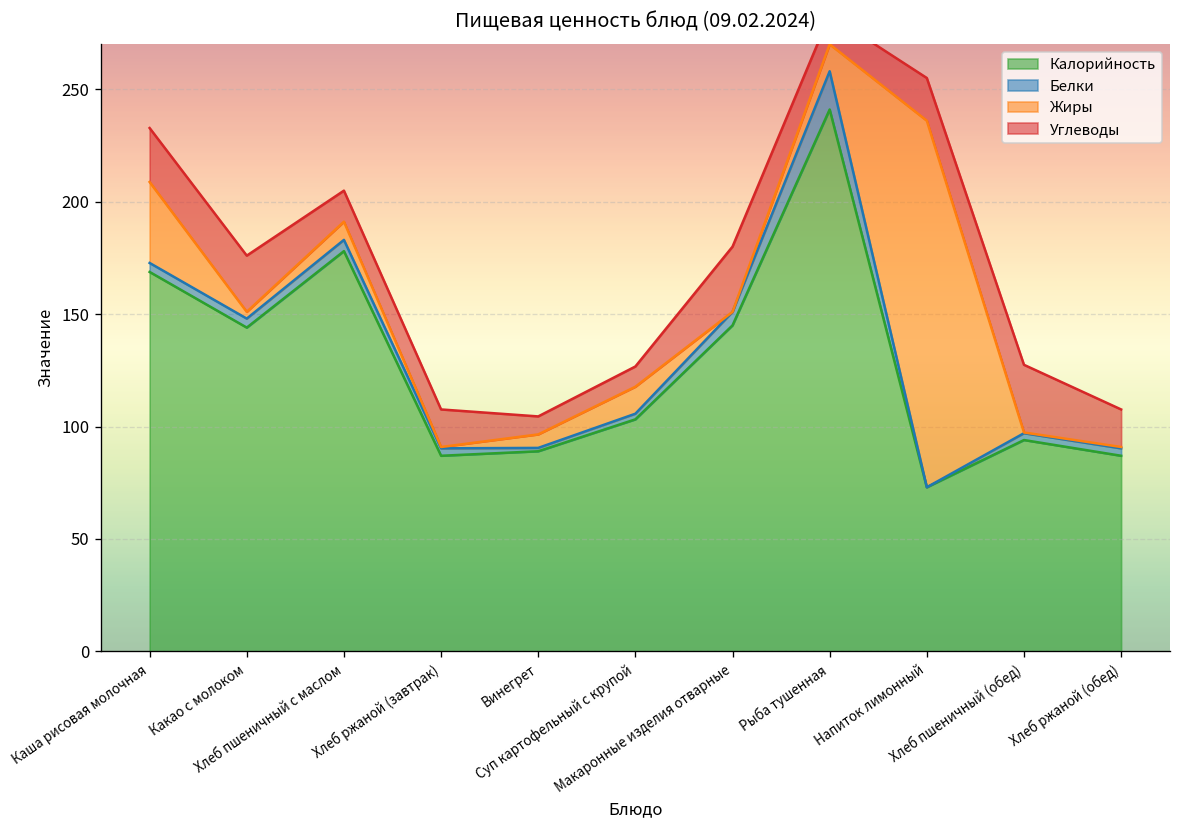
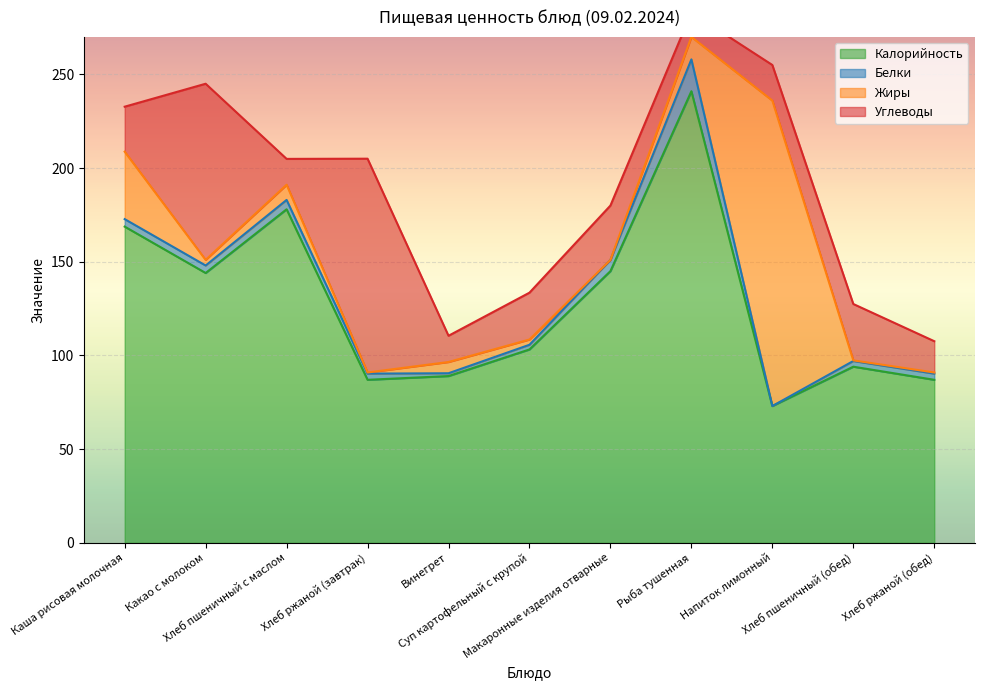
  {
    "Калорийность": {
      "Каша рисовая молочная": 169,
      "Какао с молоком": 144,
      "Хлеб пшеничный с маслом": 178,
      "Хлеб ржаной (завтрак)": 87,
      "Винегрет": 89,
      "Суп картофельный с крупой": 103,
      "Макаронные изделия отварные": 145,
      "Рыба тушенная": 241,
      "Хлеб пшеничный (обед)": 94,
      "Хлеб ржаной (обед)": 87
    },
    "Белки": {
      "Каша рисовая молочная": 4,
      "Какао с молоком": 4,
      "Хлеб пшеничный с маслом": 5,
      "Винегрет": 2,
      "Суп картофельный с крупой": 3,
      "Рыба тушенная": 17
    },
    "Жиры": {
      "Каша рисовая молочная": 36,
      "Какао с молоком": 3,
      "Хлеб пшеничный с маслом": 8,
      "Винегрет": 6,
-     "Суп картофельный с крупой": 12,
+     "Суп картофельный с крупой": 3,
      "Рыба тушенная": 12,
      "Напиток лимонный": 163
    },
    "Углеводы": {
      "Каша рисовая молочная": 24,
-     "Какао с молоком": 25,
+     "Какао с молоком": 94,
      "Хлеб пшеничный с маслом": 14,
-     "Хлеб ржаной (завтрак)": 17,
-     "Винегрет": 8,
-     "Суп картофельный с крупой": 9,
+     "Хлеб ржаной (завтрак)": 114,
+     "Винегрет": 14,
+     "Суп картофельный с крупой": 25,
      "Макаронные изделия отварные": 29,
      "Напиток лимонный": 19,
      "Хлеб пшеничный (обед)": 30,
      "Хлеб ржаной (обед)": 17
    }
  }
